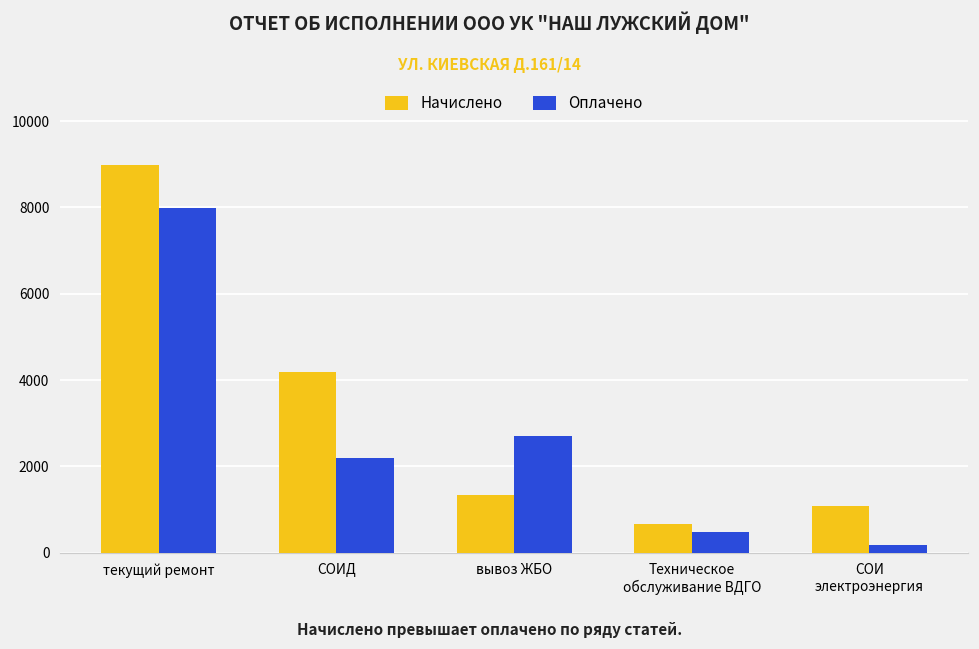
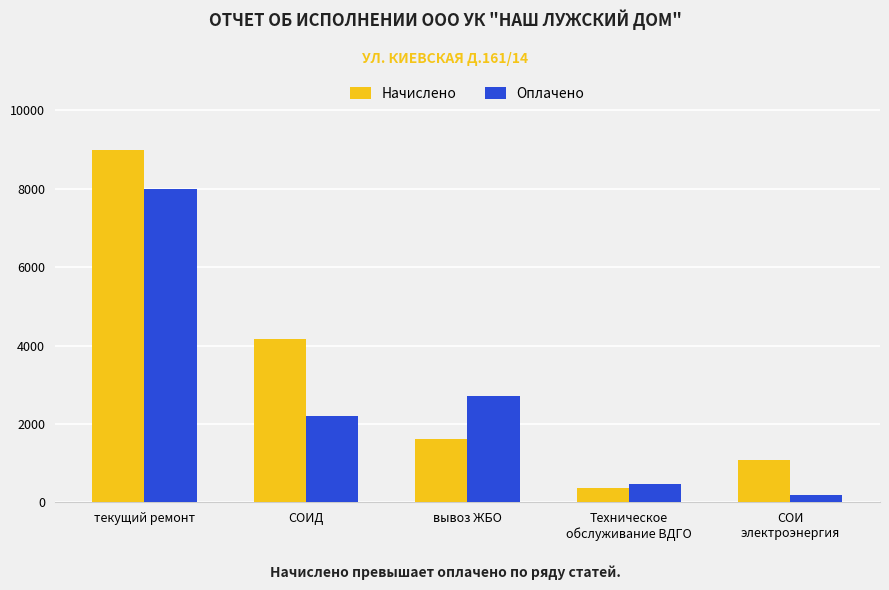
  {
    "Начислено": {
      "текущий ремонт": 9000,
      "СОИД": 4200,
-     "вывоз ЖБО": 1300,
-     "Техническое обслуживание ВДГО": 700,
+     "вывоз ЖБО": 1600,
+     "Техническое обслуживание ВДГО": 400,
      "СОИ электроэнергия": 1100
    },
    "Оплачено": {
      "текущий ремонт": 8000,
      "СОИД": 2200,
      "вывоз ЖБО": 2700,
      "Техническое обслуживание ВДГО": 500,
      "СОИ электроэнергия": 200
    }
  }
